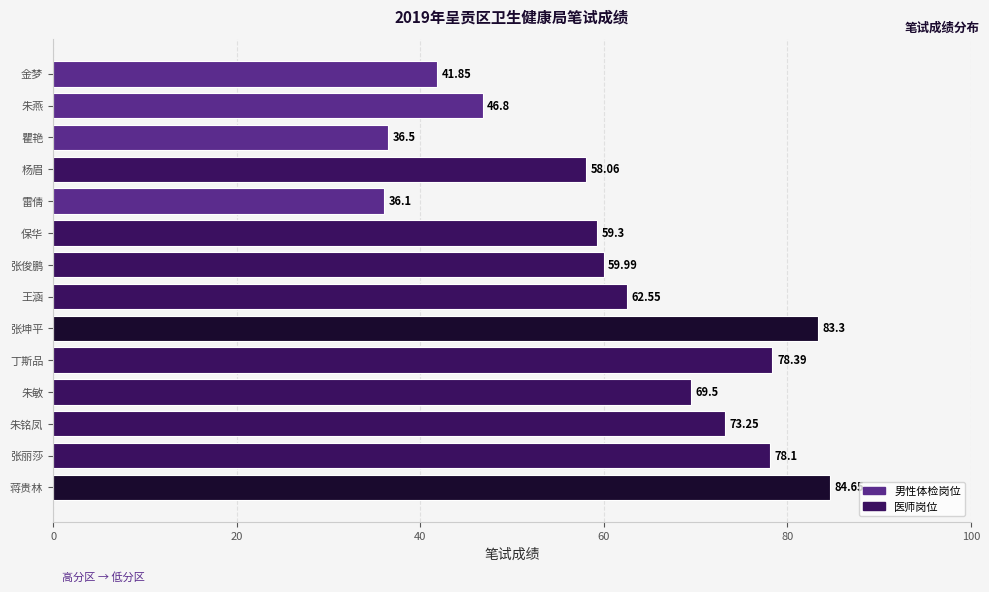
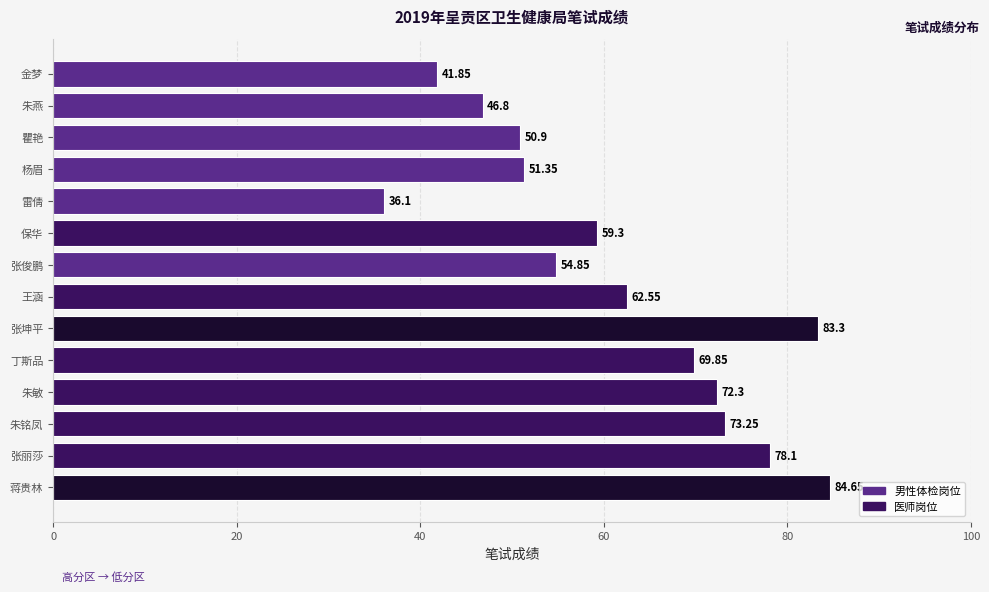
  {
    "金梦": 41.85,
    "朱燕": 46.8,
-   "瞿艳": 36.5,
-   "杨眉": 58.06,
+   "瞿艳": 50.9,
+   "杨眉": 51.35,
    "雷倩": 36.1,
    "保华": 59.3,
-   "张俊鹏": 59.99,
+   "张俊鹏": 54.85,
    "王涵": 62.55,
    "张坤平": 83.3,
-   "丁斯品": 78.39,
-   "朱敏": 69.5,
+   "丁斯品": 69.85,
+   "朱敏": 72.3,
    "朱铭凤": 73.25,
    "张丽莎": 78.1
  }
